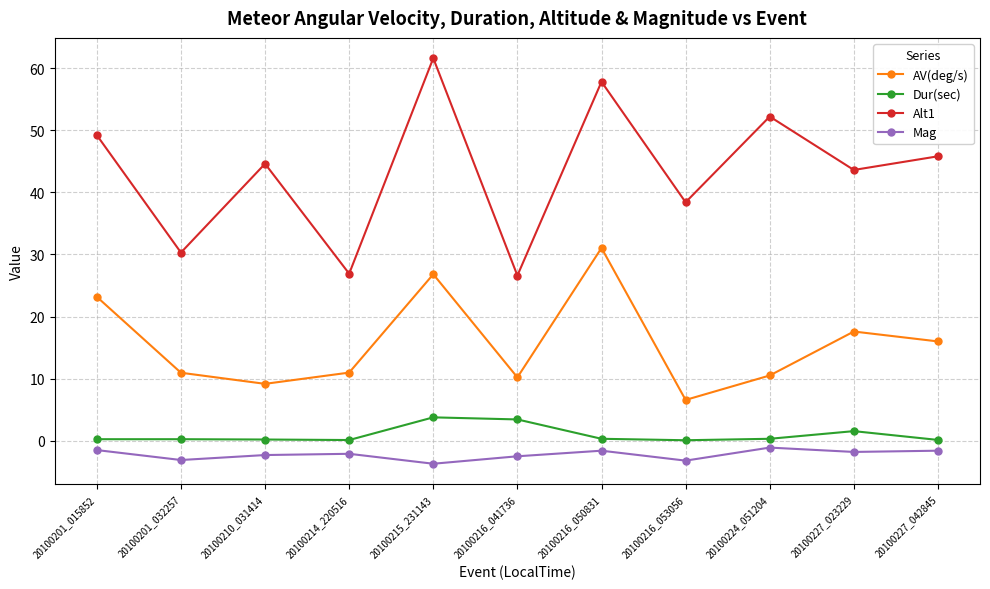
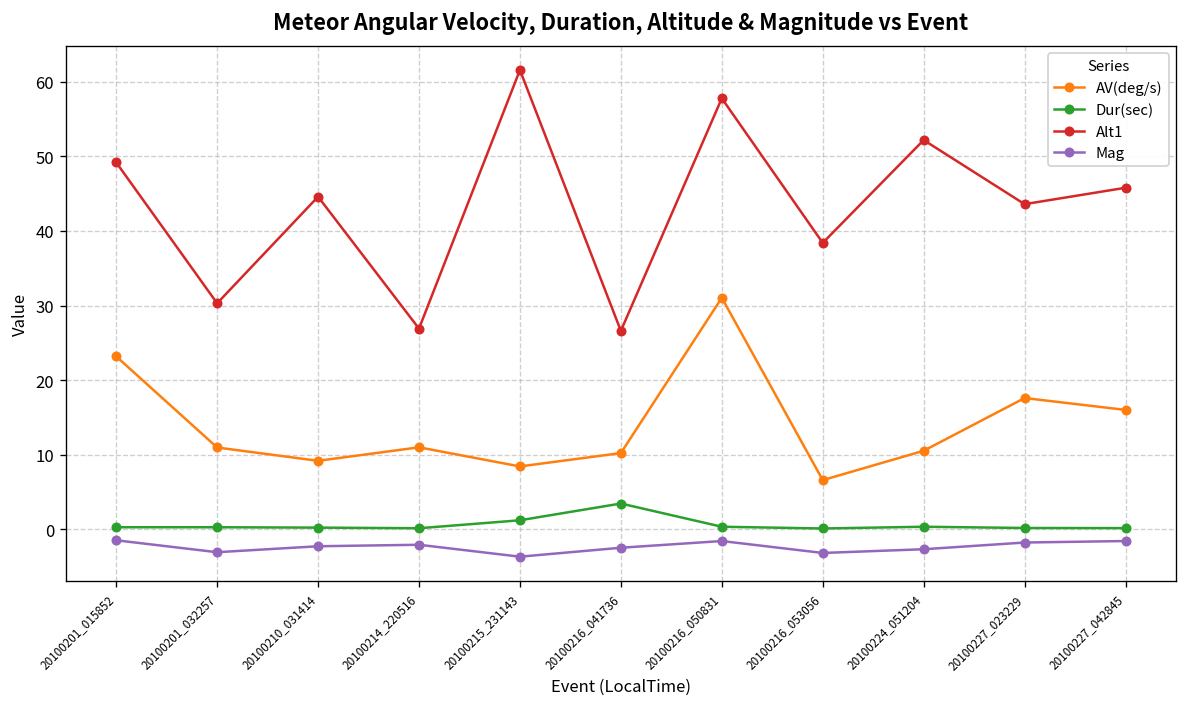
  {
    "AV(deg/s)": {
      "20100201_015852": 23,
      "20100201_032257": 11,
      "20100210_031414": 9,
      "20100214_220516": 11,
-     "20100215_231143": 27,
+     "20100215_231143": 8,
      "20100216_041736": 10,
      "20100216_050831": 31,
      "20100216_053056": 7,
      "20100224_051204": 11,
      "20100227_023229": 18,
      "20100227_042845": 16
    },
    "Dur(sec)": {
      "20100201_015852": 0,
      "20100201_032257": 0,
      "20100210_031414": 0,
      "20100214_220516": 0,
-     "20100215_231143": 4,
+     "20100215_231143": 1,
      "20100216_041736": 3,
      "20100216_050831": 0,
      "20100216_053056": 0,
      "20100224_051204": 0,
-     "20100227_023229": 2,
+     "20100227_023229": 0,
      "20100227_042845": 0
    },
    "Alt1": {
      "20100201_015852": 49,
      "20100201_032257": 30,
      "20100210_031414": 45,
      "20100214_220516": 27,
      "20100215_231143": 62,
      "20100216_041736": 27,
      "20100216_050831": 58,
      "20100216_053056": 38,
      "20100224_051204": 52,
      "20100227_023229": 44,
      "20100227_042845": 46
    },
    "Mag": {
      "20100201_015852": -2,
      "20100201_032257": -3,
      "20100210_031414": -2,
      "20100214_220516": -2,
      "20100215_231143": -4,
      "20100216_041736": -3,
      "20100216_050831": -2,
      "20100216_053056": -3,
-     "20100224_051204": -1,
+     "20100224_051204": -3,
      "20100227_023229": -2,
      "20100227_042845": -2
    }
  }
